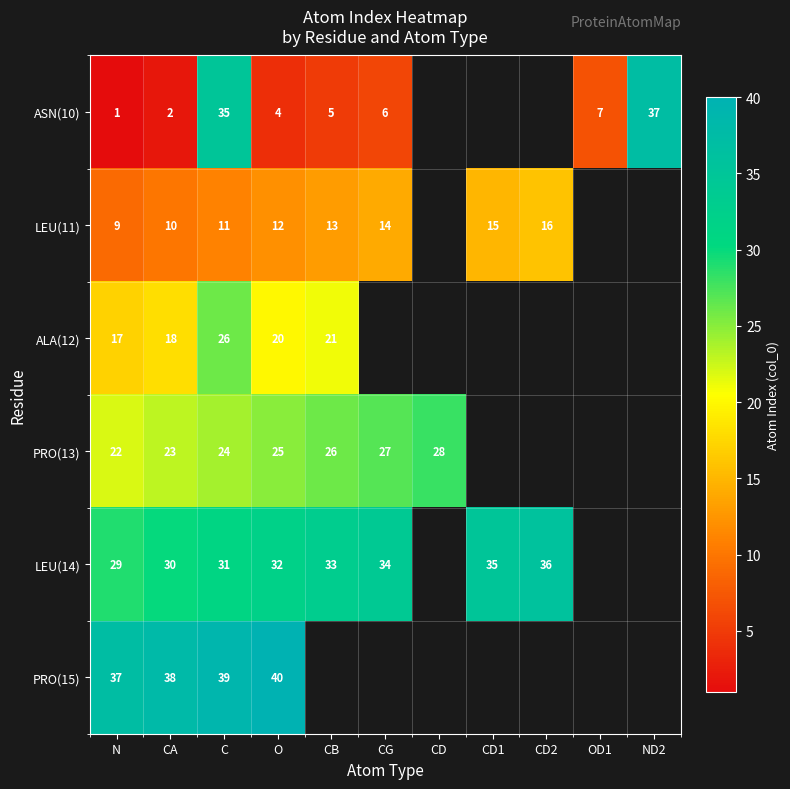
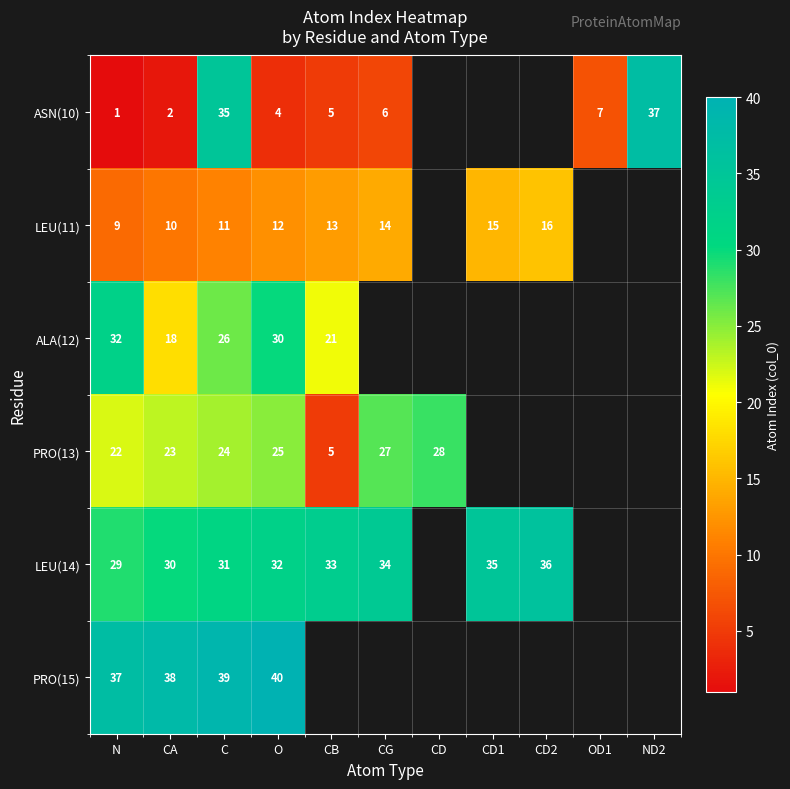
  {
    "ASN(10)": {
      "N": 1,
      "CA": 2,
      "C": 35,
      "O": 4,
      "CB": 5,
      "CG": 6,
      "OD1": 7,
      "ND2": 37
    },
    "LEU(11)": {
      "N": 9,
      "CA": 10,
      "C": 11,
      "O": 12,
      "CB": 13,
      "CG": 14,
      "CD1": 15,
      "CD2": 16
    },
    "ALA(12)": {
-     "N": 17,
+     "N": 32,
      "CA": 18,
      "C": 26,
-     "O": 20,
+     "O": 30,
      "CB": 21
    },
    "PRO(13)": {
      "N": 22,
      "CA": 23,
      "C": 24,
      "O": 25,
-     "CB": 26,
+     "CB": 5,
      "CG": 27,
      "CD": 28
    },
    "LEU(14)": {
      "N": 29,
      "CA": 30,
      "C": 31,
      "O": 32,
      "CB": 33,
      "CG": 34,
      "CD1": 35,
      "CD2": 36
    },
    "PRO(15)": {
      "N": 37,
      "CA": 38,
      "C": 39,
      "O": 40
    }
  }
